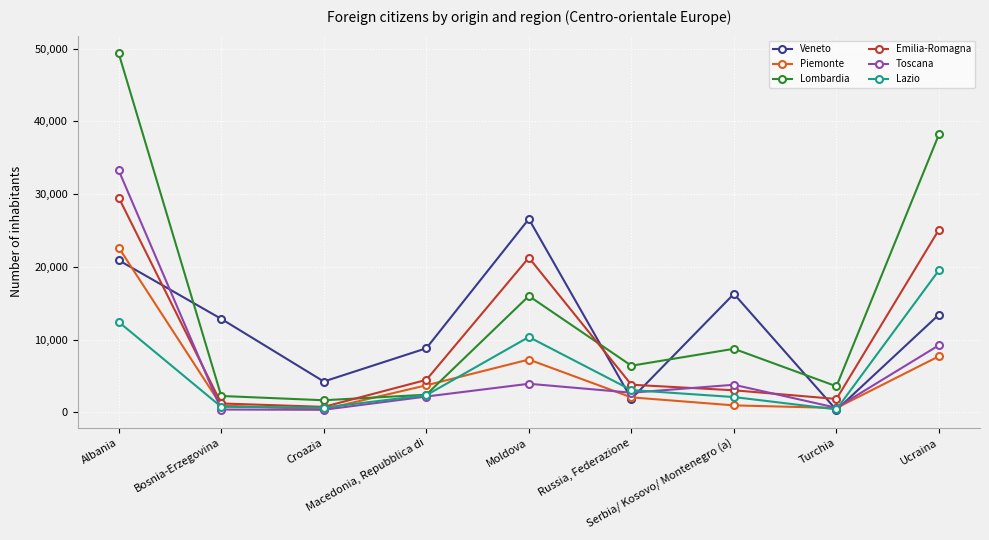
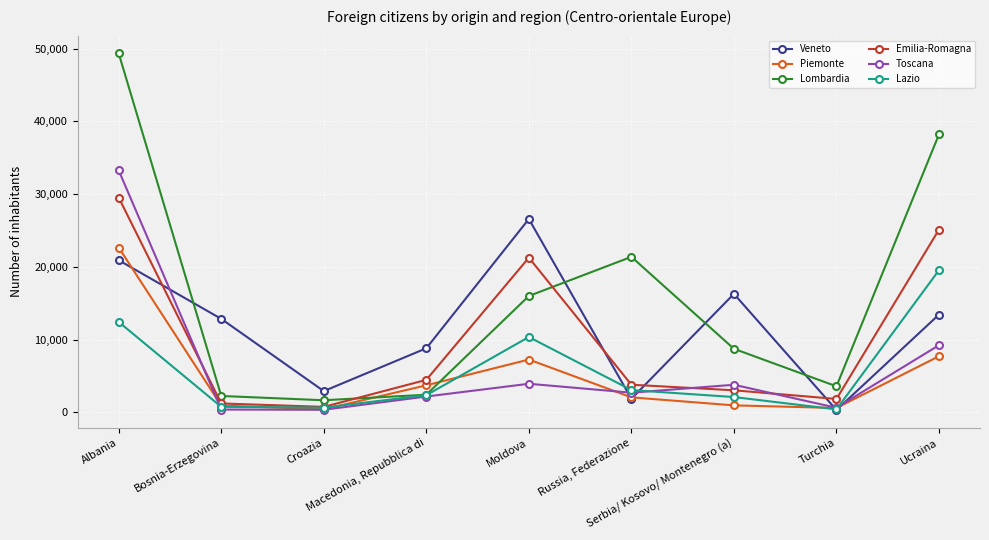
  {
    "Veneto": {
      "Albania": "21,000",
      "Bosnia-Erzegovina": "13,000",
-     "Croazia": "4,000",
+     "Croazia": "3,000",
      "Macedonia, Repubblica di": "9,000",
      "Moldova": "27,000",
      "Serbia/ Kosovo/ Montenegro (a)": "16,000",
      "Ucraina": "13,000"
    },
    "Lombardia": {
      "Albania": "49,000",
      "Bosnia-Erzegovina": "2,000",
      "Croazia": "2,000",
      "Moldova": "16,000",
-     "Russia, Federazione": "6,000",
+     "Russia, Federazione": "21,000",
      "Serbia/ Kosovo/ Montenegro (a)": "9,000",
      "Turchia": "4,000",
      "Ucraina": "38,000"
    },
    "Toscana": {
      "Albania": "33,000",
      "Bosnia-Erzegovina": "0",
      "Moldova": "4,000",
      "Russia, Federazione": "3,000",
      "Serbia/ Kosovo/ Montenegro (a)": "4,000",
      "Ucraina": "9,000"
    },
    "Lazio": {
      "Albania": "12,000",
      "Moldova": "10,000",
      "Russia, Federazione": "3,000",
      "Serbia/ Kosovo/ Montenegro (a)": "2,000",
      "Ucraina": "20,000"
    }
  }
